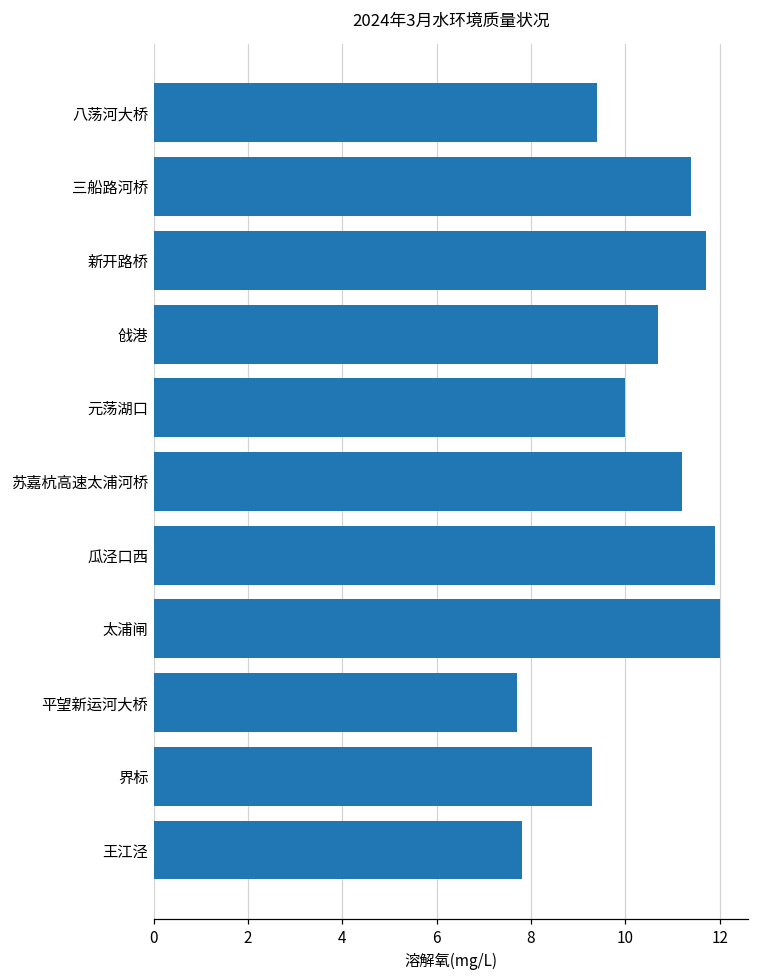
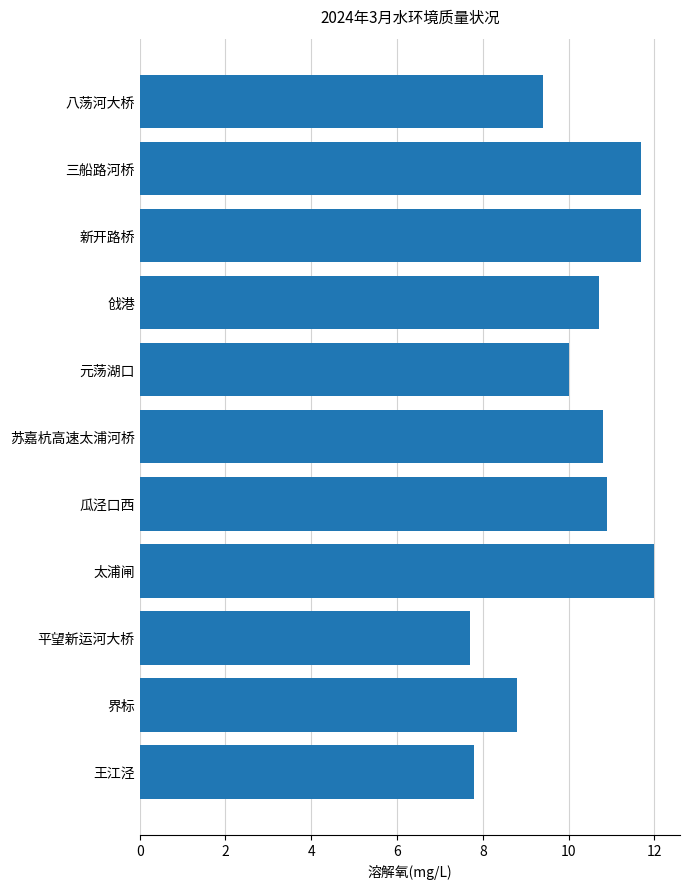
  {
    "八荡河大桥": 9.4,
-   "三船路河桥": 11.4,
+   "三船路河桥": 11.7,
    "新开路桥": 11.7,
    "戗港": 10.7,
    "元荡湖口": 10.0,
-   "苏嘉杭高速太浦河桥": 11.2,
-   "瓜泾口西": 11.9,
+   "苏嘉杭高速太浦河桥": 10.8,
+   "瓜泾口西": 10.9,
    "太浦闸": 12.0,
    "平望新运河大桥": 7.7,
-   "界标": 9.3,
+   "界标": 8.8,
    "王江泾": 7.8
  }
